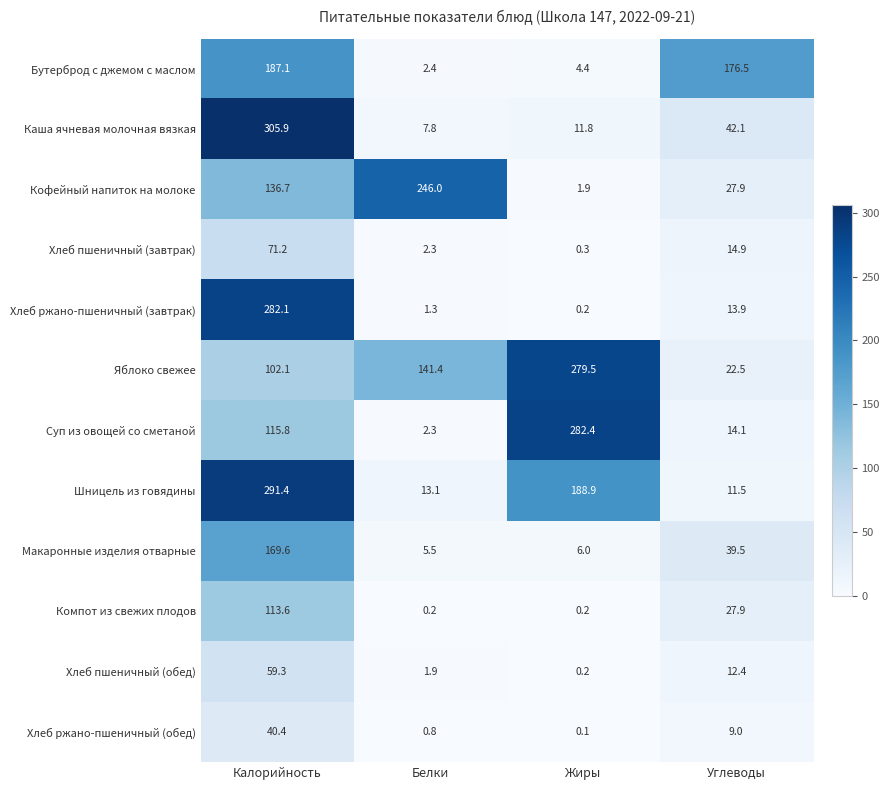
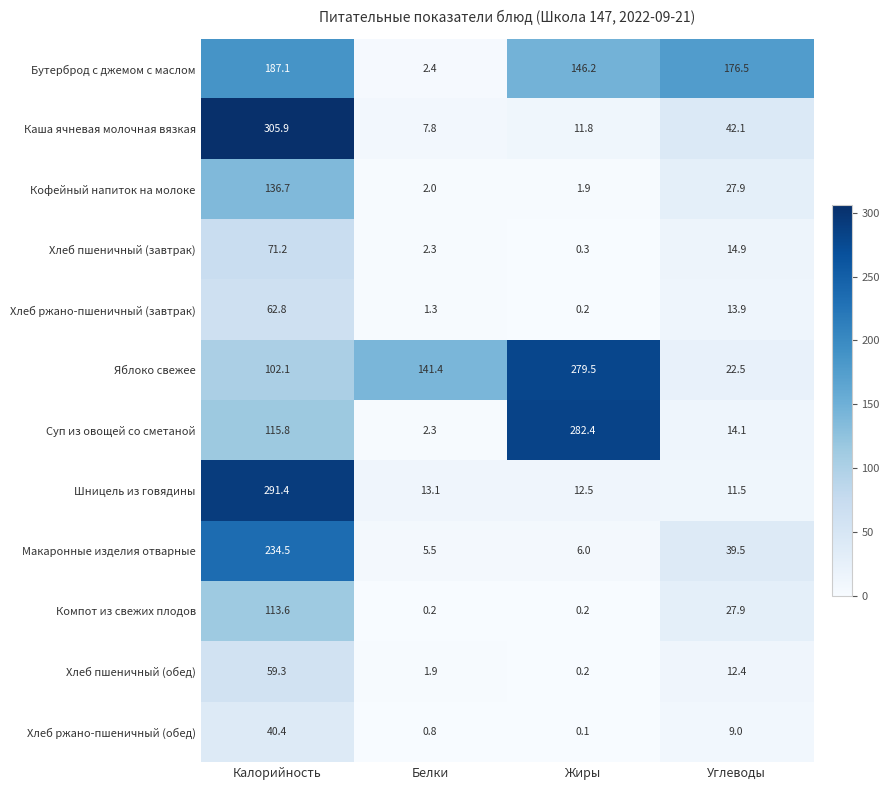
  {
    "Бутерброд с джемом с маслом": {
      "Калорийность": 187.1,
      "Белки": 2.4,
-     "Жиры": 4.4,
+     "Жиры": 146.2,
      "Углеводы": 176.5
    },
    "Каша ячневая молочная вязкая": {
      "Калорийность": 305.9,
      "Белки": 7.8,
      "Жиры": 11.8,
      "Углеводы": 42.1
    },
    "Кофейный напиток на молоке": {
      "Калорийность": 136.7,
-     "Белки": 246.0,
+     "Белки": 2.0,
      "Жиры": 1.9,
      "Углеводы": 27.9
    },
    "Хлеб пшеничный (завтрак)": {
      "Калорийность": 71.2,
      "Белки": 2.3,
      "Жиры": 0.3,
      "Углеводы": 14.9
    },
    "Хлеб ржано-пшеничный (завтрак)": {
-     "Калорийность": 282.1,
+     "Калорийность": 62.8,
      "Белки": 1.3,
      "Жиры": 0.2,
      "Углеводы": 13.9
    },
    "Яблоко свежее": {
      "Калорийность": 102.1,
      "Белки": 141.4,
      "Жиры": 279.5,
      "Углеводы": 22.5
    },
    "Суп из овощей со сметаной": {
      "Калорийность": 115.8,
      "Белки": 2.3,
      "Жиры": 282.4,
      "Углеводы": 14.1
    },
    "Шницель из говядины": {
      "Калорийность": 291.4,
      "Белки": 13.1,
-     "Жиры": 188.9,
+     "Жиры": 12.5,
      "Углеводы": 11.5
    },
    "Макаронные изделия отварные": {
-     "Калорийность": 169.6,
+     "Калорийность": 234.5,
      "Белки": 5.5,
      "Жиры": 6.0,
      "Углеводы": 39.5
    },
    "Компот из свежих плодов": {
      "Калорийность": 113.6,
      "Белки": 0.2,
      "Жиры": 0.2,
      "Углеводы": 27.9
    },
    "Хлеб пшеничный (обед)": {
      "Калорийность": 59.3,
      "Белки": 1.9,
      "Жиры": 0.2,
      "Углеводы": 12.4
    },
    "Хлеб ржано-пшеничный (обед)": {
      "Калорийность": 40.4,
      "Белки": 0.8,
      "Жиры": 0.1,
      "Углеводы": 9.0
    }
  }
